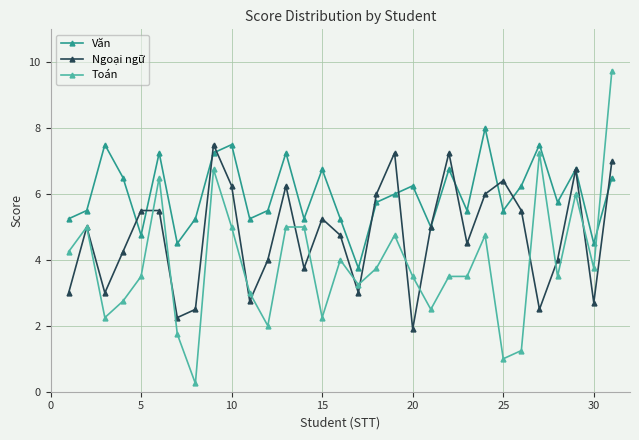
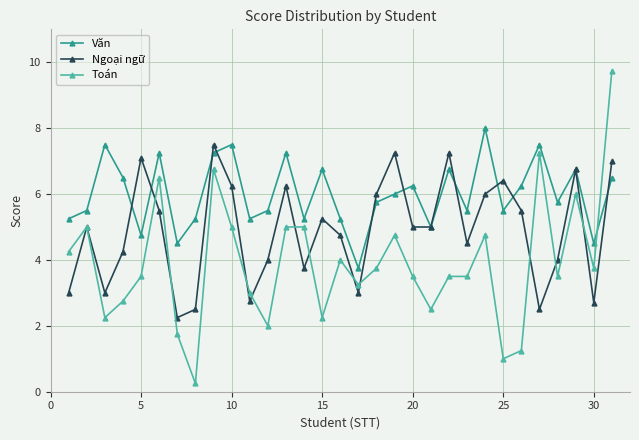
  {
    "Ngoại ngữ": {
-     "5": 5.5,
+     "5": 7.1,
      "10": 6.3,
      "15": 5.3,
-     "20": 1.9,
+     "20": 5.0,
      "25": 6.4,
      "30": 2.7
    }
  }
